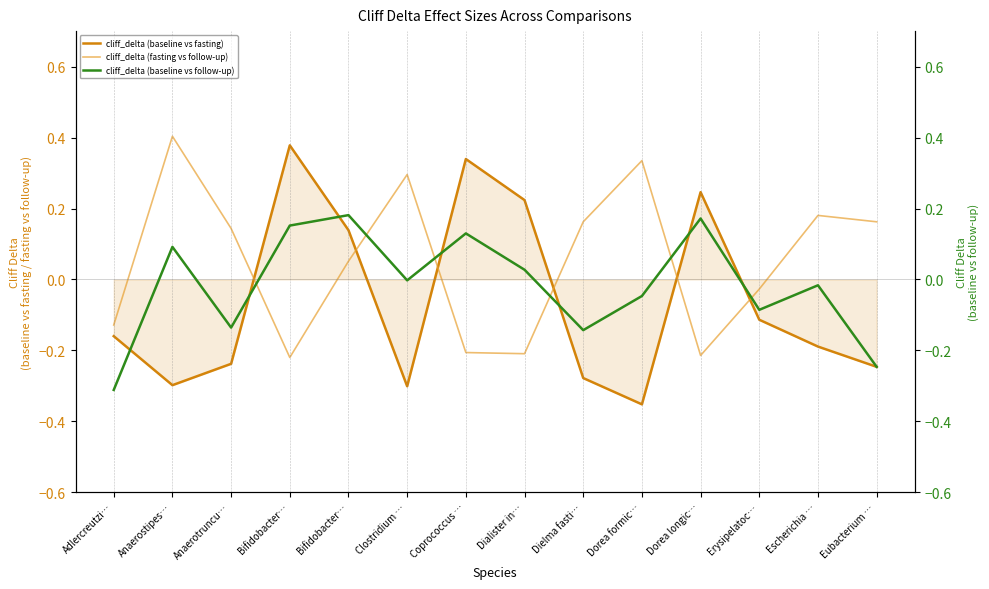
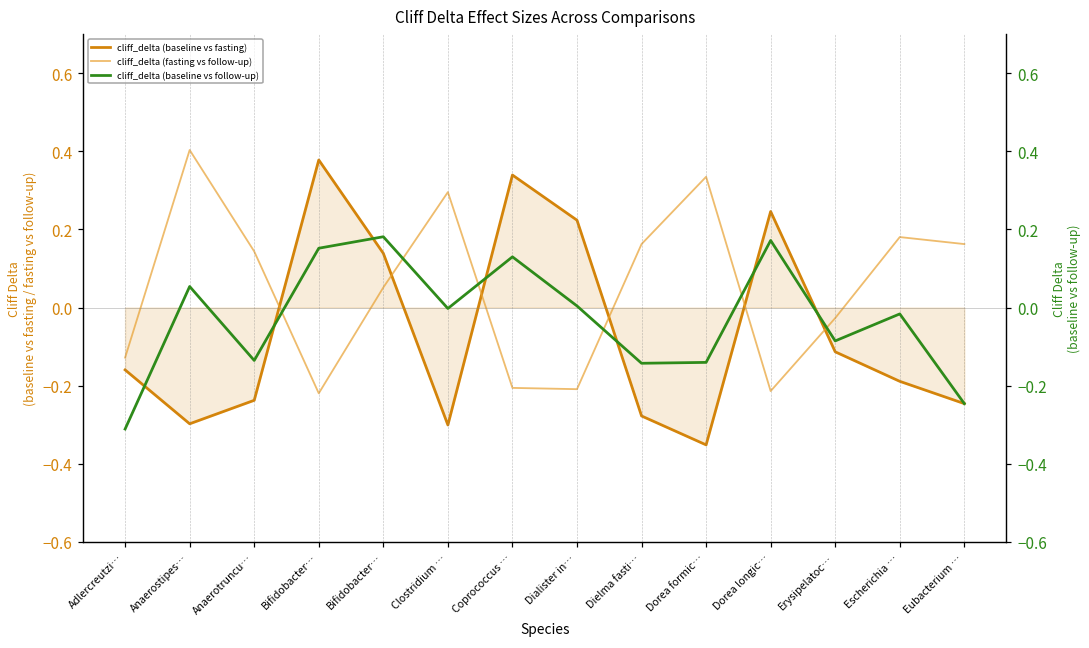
  {
    "cliff_delta (baseline vs follow-up)": {
      "Adlercreutzi…": -0.31,
-     "Anaerostipes…": 0.09,
+     "Anaerostipes…": 0.05,
      "Anaerotruncu…": -0.14,
      "Clostridium …": 0.00,
      "Coprococcus …": 0.13,
-     "Dialister in…": 0.03,
+     "Dialister in…": 0.00,
      "Dielma fasti…": -0.14,
-     "Dorea formic…": -0.05,
+     "Dorea formic…": -0.14,
      "Dorea longic…": 0.17,
      "Erysipelatoc…": -0.09,
      "Escherichia …": -0.02,
      "Eubacterium …": -0.25
    }
  }
